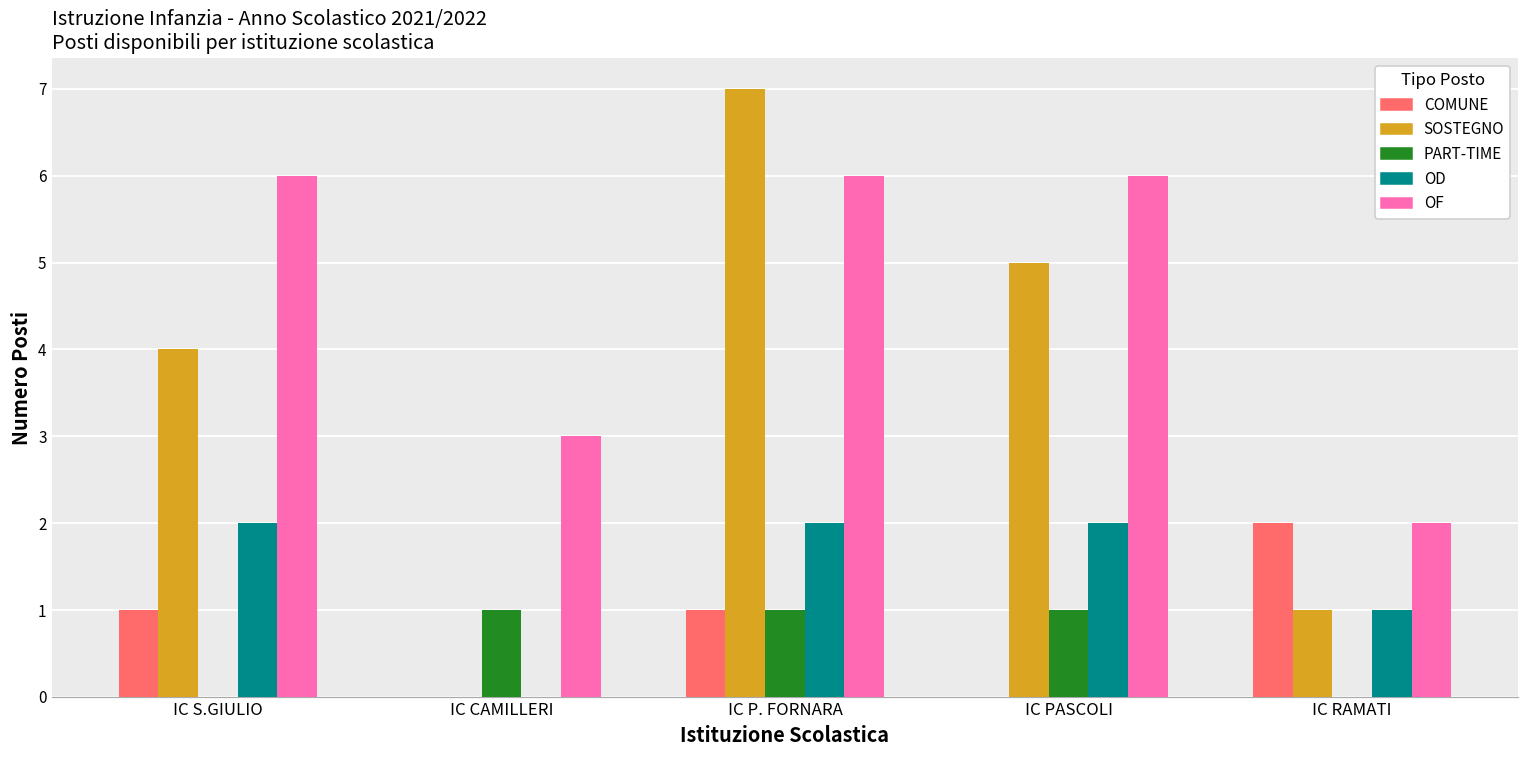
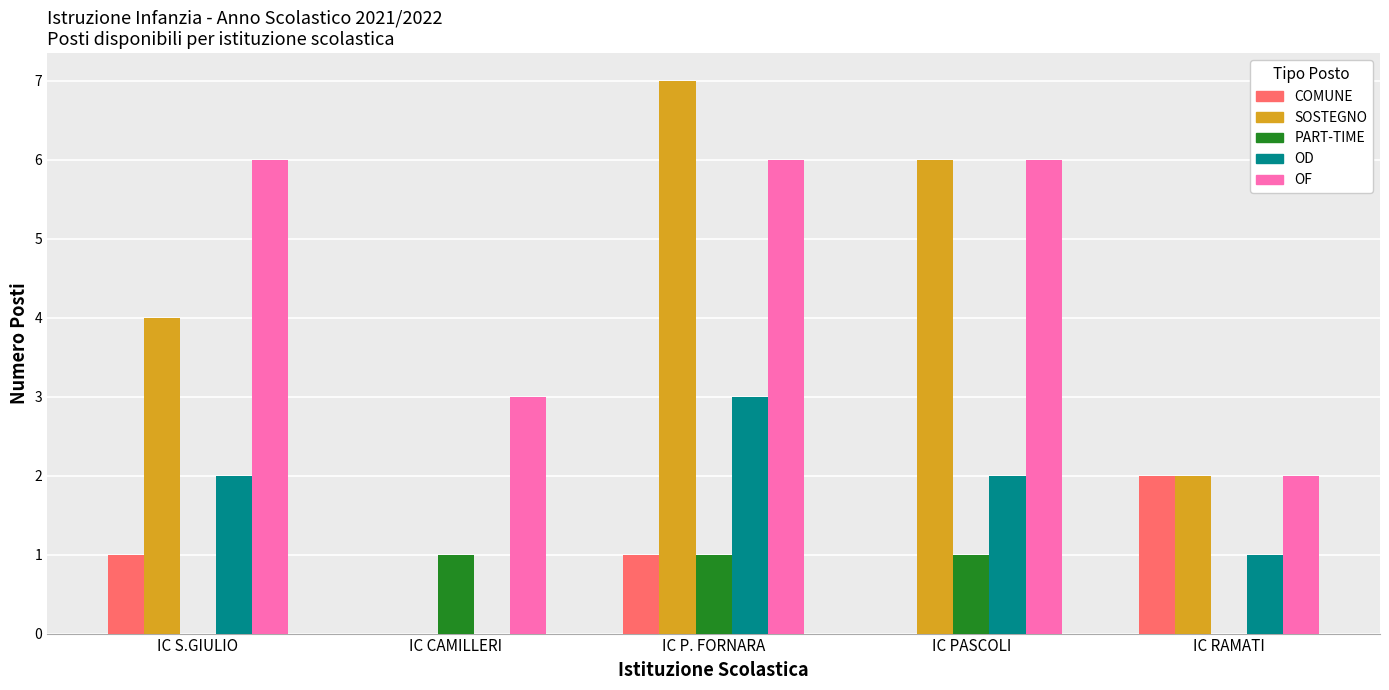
  {
    "COMUNE": {
      "IC S.GIULIO": 1,
      "IC CAMILLERI": 0,
      "IC P. FORNARA": 1,
      "IC PASCOLI": 0,
      "IC RAMATI": 2
    },
    "SOSTEGNO": {
      "IC S.GIULIO": 4,
      "IC CAMILLERI": 0,
      "IC P. FORNARA": 7,
-     "IC PASCOLI": 5,
-     "IC RAMATI": 1
+     "IC PASCOLI": 6,
+     "IC RAMATI": 2
    },
    "PART-TIME": {
      "IC S.GIULIO": 0,
      "IC CAMILLERI": 1,
      "IC P. FORNARA": 1,
      "IC PASCOLI": 1,
      "IC RAMATI": 0
    },
    "OD": {
      "IC S.GIULIO": 2,
      "IC CAMILLERI": 0,
-     "IC P. FORNARA": 2,
+     "IC P. FORNARA": 3,
      "IC PASCOLI": 2,
      "IC RAMATI": 1
    },
    "OF": {
      "IC S.GIULIO": 6,
      "IC CAMILLERI": 3,
      "IC P. FORNARA": 6,
      "IC PASCOLI": 6,
      "IC RAMATI": 2
    }
  }
